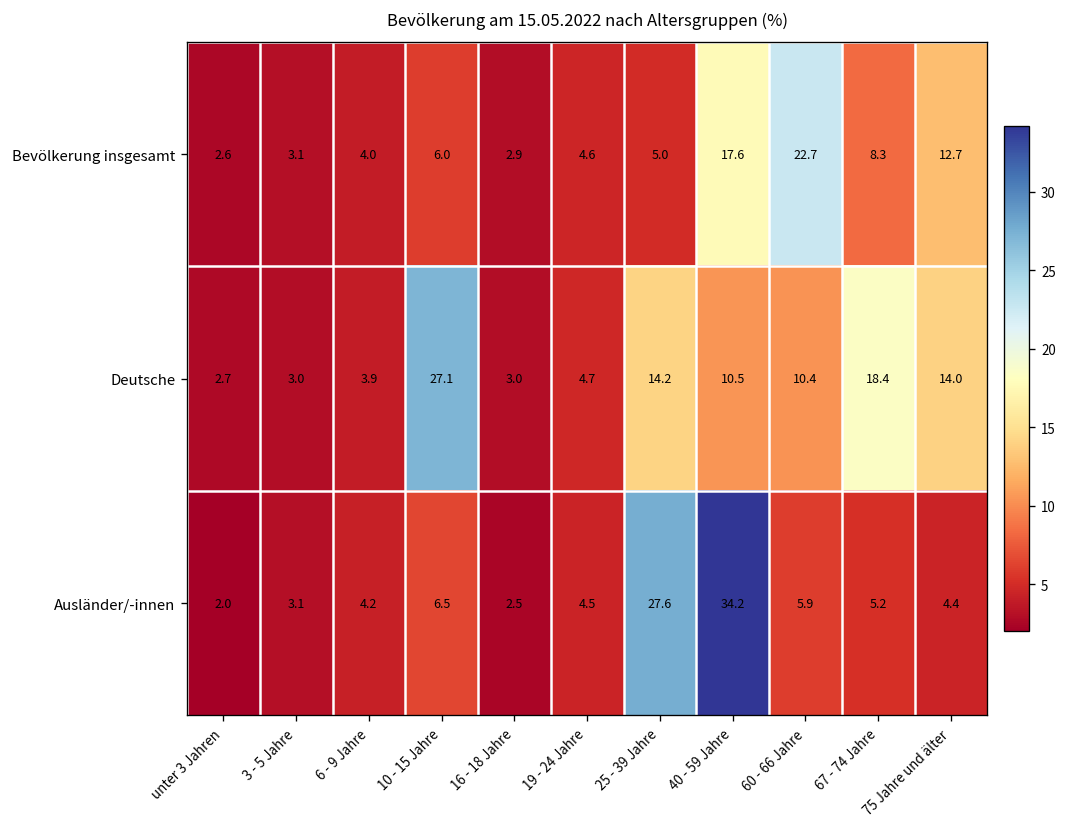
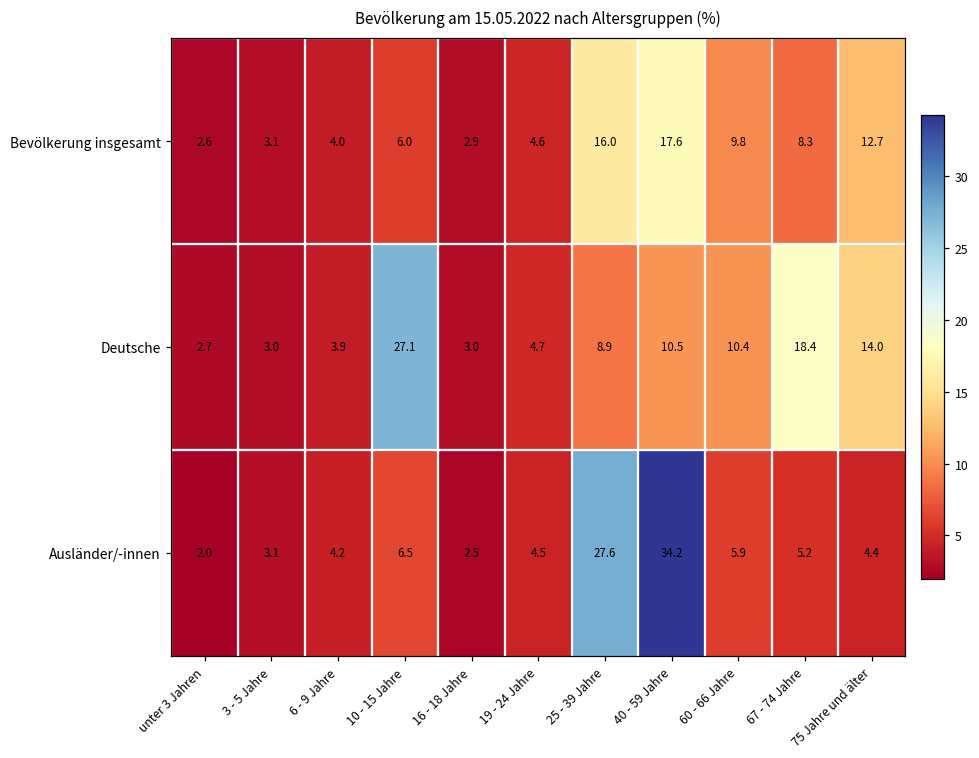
  {
    "Bevölkerung insgesamt": {
      "unter 3 Jahren": 2.6,
      "3 - 5 Jahre": 3.1,
      "6 - 9 Jahre": 4.0,
      "10 - 15 Jahre": 6.0,
      "16 - 18 Jahre": 2.9,
      "19 - 24 Jahre": 4.6,
-     "25 - 39 Jahre": 5.0,
+     "25 - 39 Jahre": 16.0,
      "40 - 59 Jahre": 17.6,
-     "60 - 66 Jahre": 22.7,
+     "60 - 66 Jahre": 9.8,
      "67 - 74 Jahre": 8.3,
      "75 Jahre und älter": 12.7
    },
    "Deutsche": {
      "unter 3 Jahren": 2.7,
      "3 - 5 Jahre": 3.0,
      "6 - 9 Jahre": 3.9,
      "10 - 15 Jahre": 27.1,
      "16 - 18 Jahre": 3.0,
      "19 - 24 Jahre": 4.7,
-     "25 - 39 Jahre": 14.2,
+     "25 - 39 Jahre": 8.9,
      "40 - 59 Jahre": 10.5,
      "60 - 66 Jahre": 10.4,
      "67 - 74 Jahre": 18.4,
      "75 Jahre und älter": 14.0
    },
    "Ausländer/-innen": {
      "unter 3 Jahren": 2.0,
      "3 - 5 Jahre": 3.1,
      "6 - 9 Jahre": 4.2,
      "10 - 15 Jahre": 6.5,
      "16 - 18 Jahre": 2.5,
      "19 - 24 Jahre": 4.5,
      "25 - 39 Jahre": 27.6,
      "40 - 59 Jahre": 34.2,
      "60 - 66 Jahre": 5.9,
      "67 - 74 Jahre": 5.2,
      "75 Jahre und älter": 4.4
    }
  }
